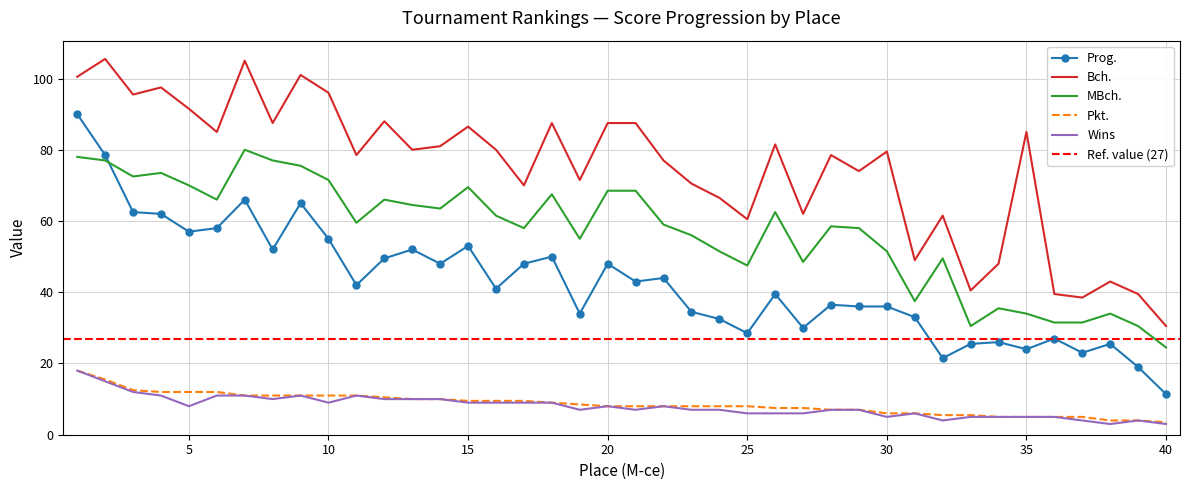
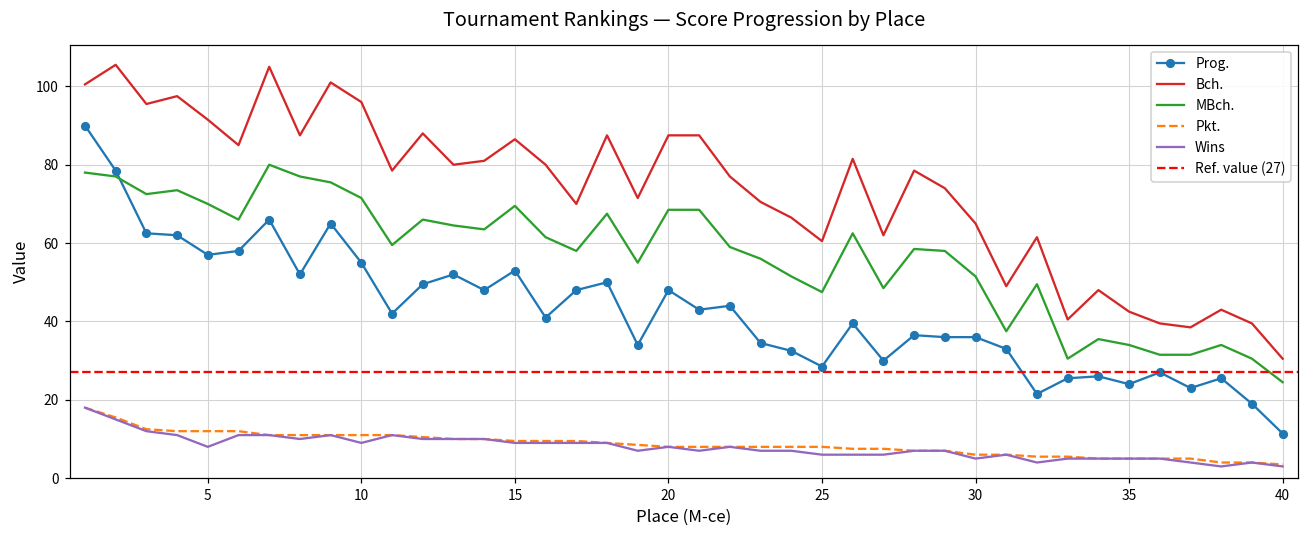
  {
    "Prog.": {
      "5": 57,
      "10": 55,
      "15": 53,
      "20": 48,
      "25": 29,
      "30": 36,
      "35": 24,
      "40": 11
    },
    "Bch.": {
      "5": 92,
      "10": 96,
      "15": 87,
      "20": 88,
      "25": 61,
-     "30": 80,
-     "35": 85,
+     "30": 65,
+     "35": 43,
      "40": 31
    },
    "MBch.": {
      "5": 70,
      "10": 72,
      "15": 70,
      "20": 69,
      "25": 48,
      "30": 52,
      "35": 34,
      "40": 25
    },
    "Pkt.": {
      "5": 12,
      "10": 11,
      "25": 8,
      "30": 6
    },
    "Wins": {
      "5": 8,
      "10": 9,
      "25": 6,
      "30": 5
    }
  }
